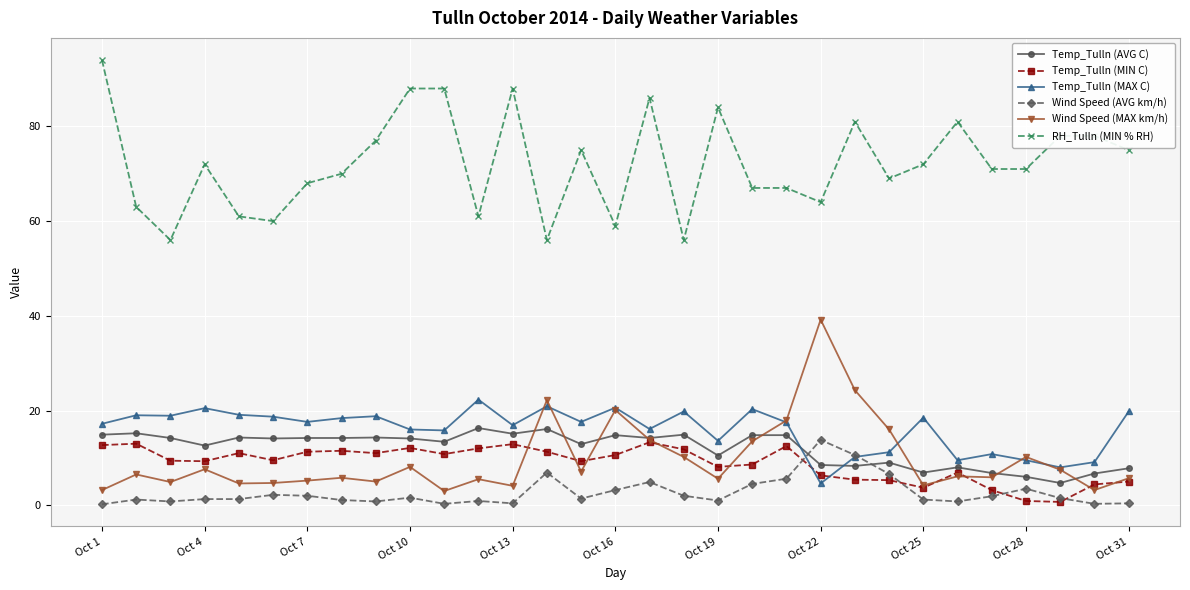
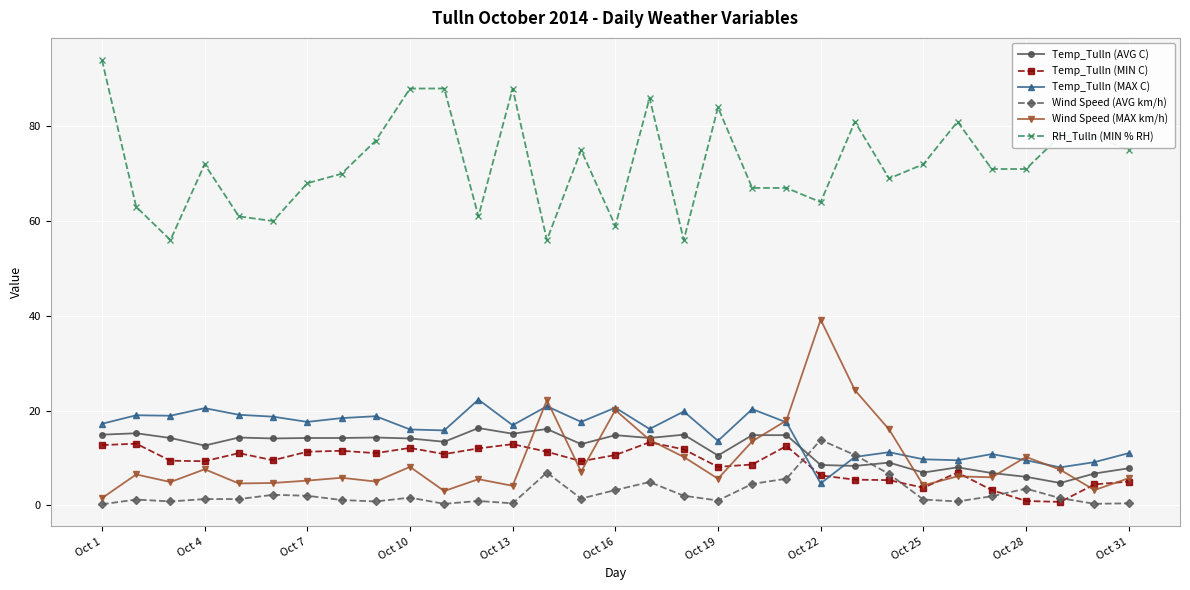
  {
    "Temp_Tulln (MIN C)": {
      "Oct 1": 13,
      "Oct 4": 9,
      "Oct 7": 11,
      "Oct 10": 12,
      "Oct 13": 13,
      "Oct 16": 11,
      "Oct 19": 8,
      "Oct 22": 6,
      "Oct 28": 1,
      "Oct 31": 5
    },
    "Temp_Tulln (MAX C)": {
      "Oct 1": 17,
      "Oct 4": 21,
      "Oct 7": 18,
      "Oct 10": 16,
      "Oct 13": 17,
      "Oct 19": 14,
      "Oct 22": 5,
-     "Oct 25": 19,
+     "Oct 25": 10,
      "Oct 28": 10,
-     "Oct 31": 20
+     "Oct 31": 11
    },
    "Wind Speed (MAX km/h)": {
-     "Oct 1": 3,
+     "Oct 1": 2,
      "Oct 4": 8,
      "Oct 7": 5,
      "Oct 10": 8,
      "Oct 13": 4,
      "Oct 19": 6,
      "Oct 22": 39,
      "Oct 28": 10,
      "Oct 31": 6
    },
    "RH_Tulln (MIN % RH)": {
      "Oct 1": 94,
      "Oct 4": 72,
      "Oct 7": 68,
      "Oct 10": 88,
      "Oct 13": 88,
      "Oct 16": 59,
      "Oct 19": 84,
      "Oct 22": 64,
      "Oct 25": 72,
      "Oct 28": 71,
      "Oct 31": 75
    }
  }
